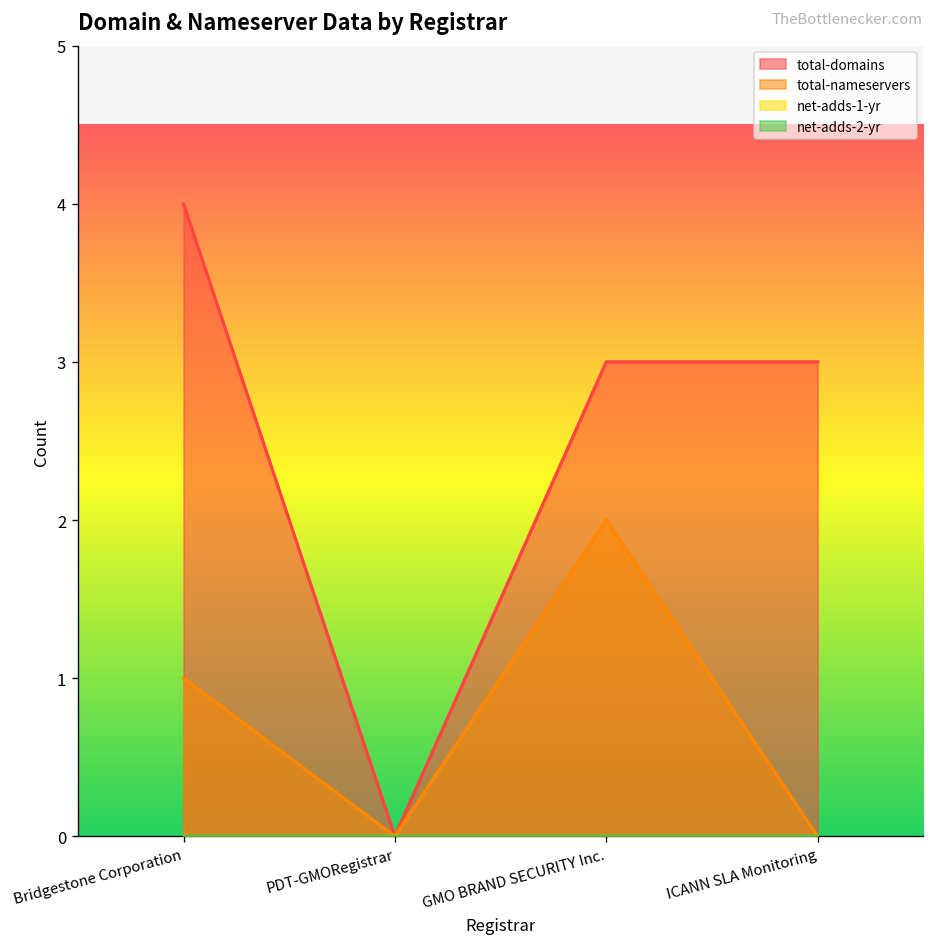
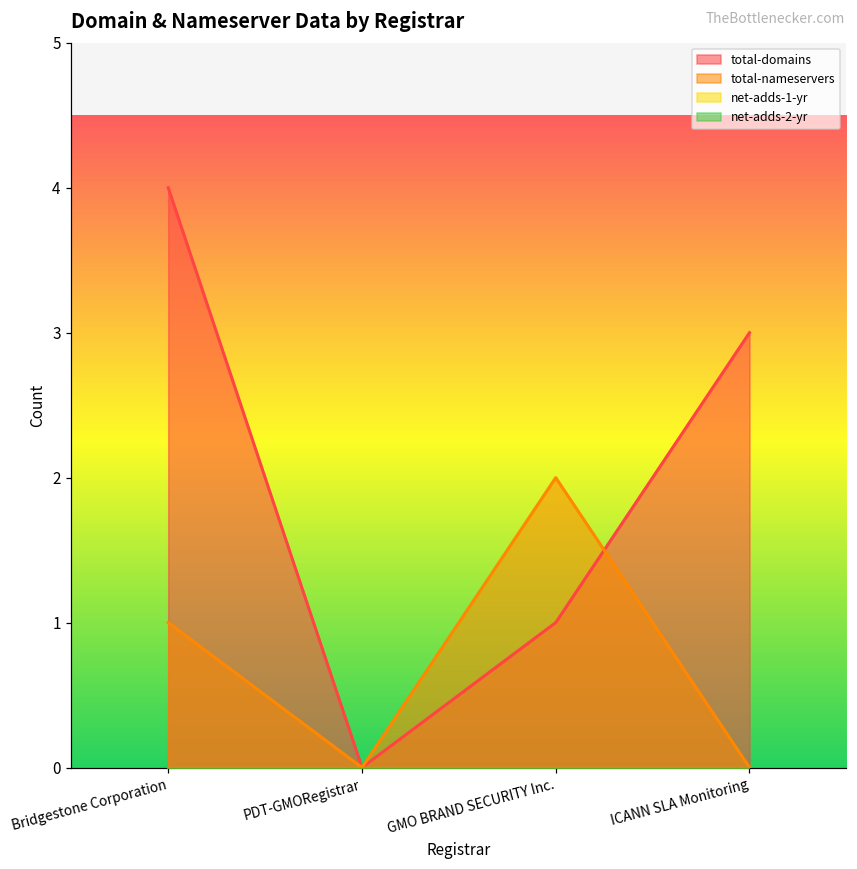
  {
    "total-domains": {
      "Bridgestone Corporation": 4,
-     "GMO BRAND SECURITY Inc.": 3,
+     "GMO BRAND SECURITY Inc.": 1,
      "ICANN SLA Monitoring": 3
    },
    "total-nameservers": {
      "Bridgestone Corporation": 1,
      "GMO BRAND SECURITY Inc.": 2
    },
    "net-adds-2-yr": {
      "Bridgestone Corporation": 0,
      "GMO BRAND SECURITY Inc.": 0
    }
  }
